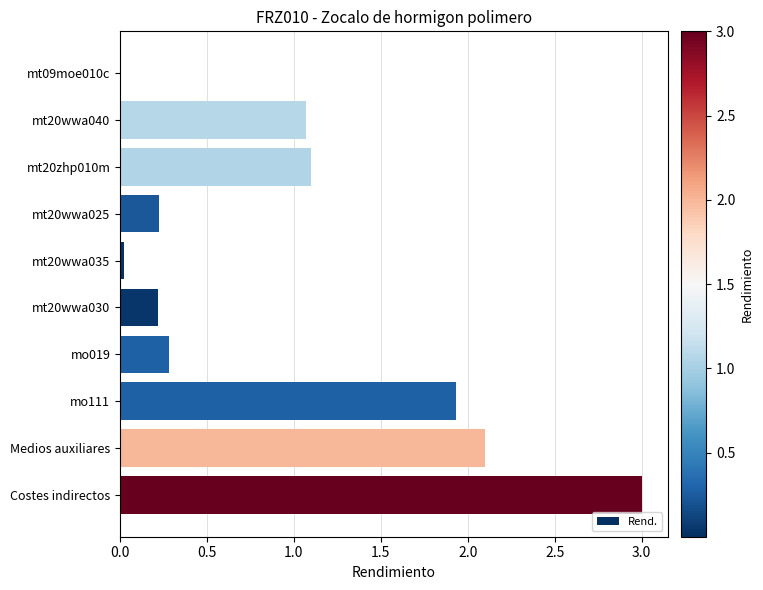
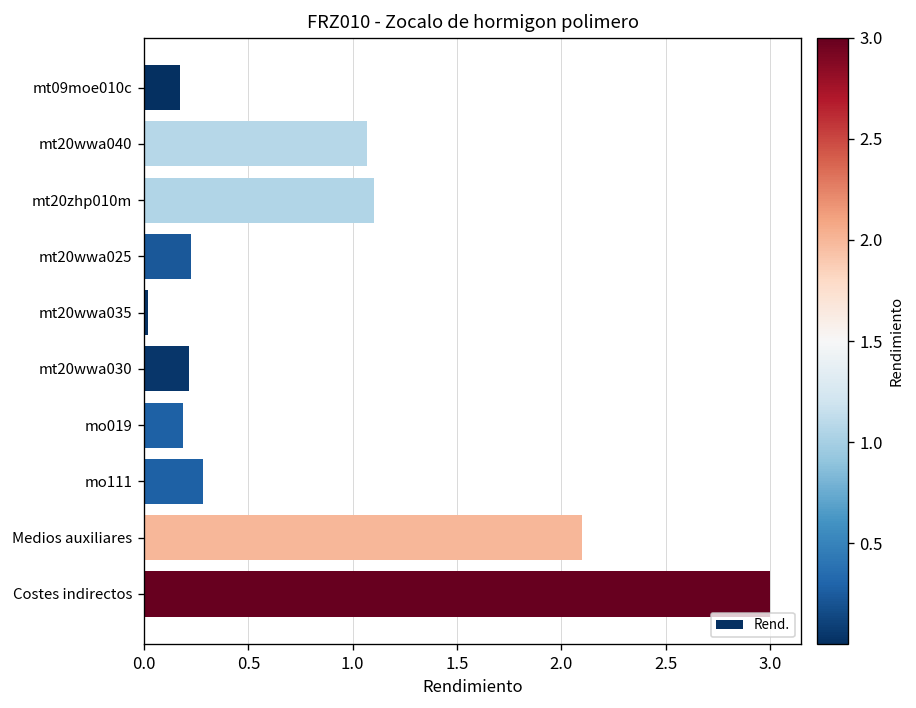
  {
-   "mt09moe010c": 0.00,
+   "mt09moe010c": 0.17,
    "mt20wwa040": 1.07,
    "mt20zhp010m": 1.10,
    "mt20wwa025": 0.23,
    "mt20wwa035": 0.02,
    "mt20wwa030": 0.22,
-   "mo019": 0.28,
-   "mo111": 1.93,
+   "mo019": 0.19,
+   "mo111": 0.28,
    "Medios auxiliares": 2.10,
    "Costes indirectos": 3.00
  }
